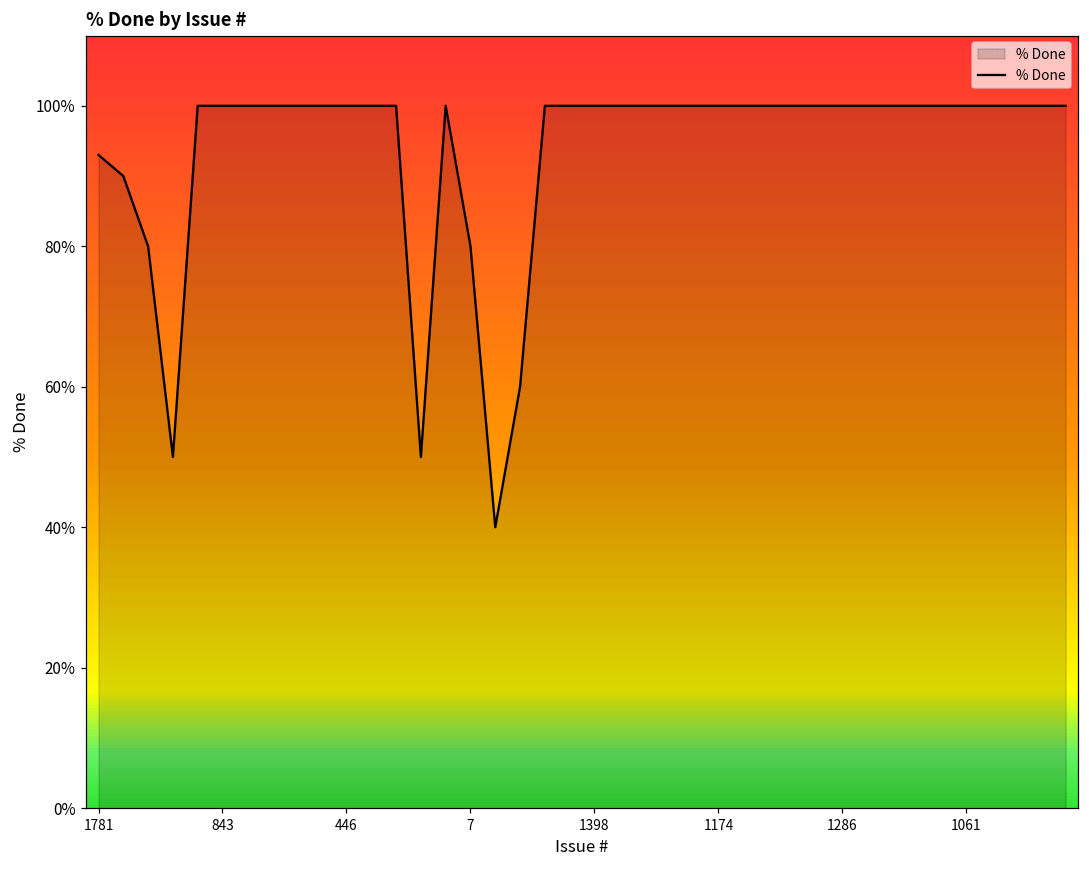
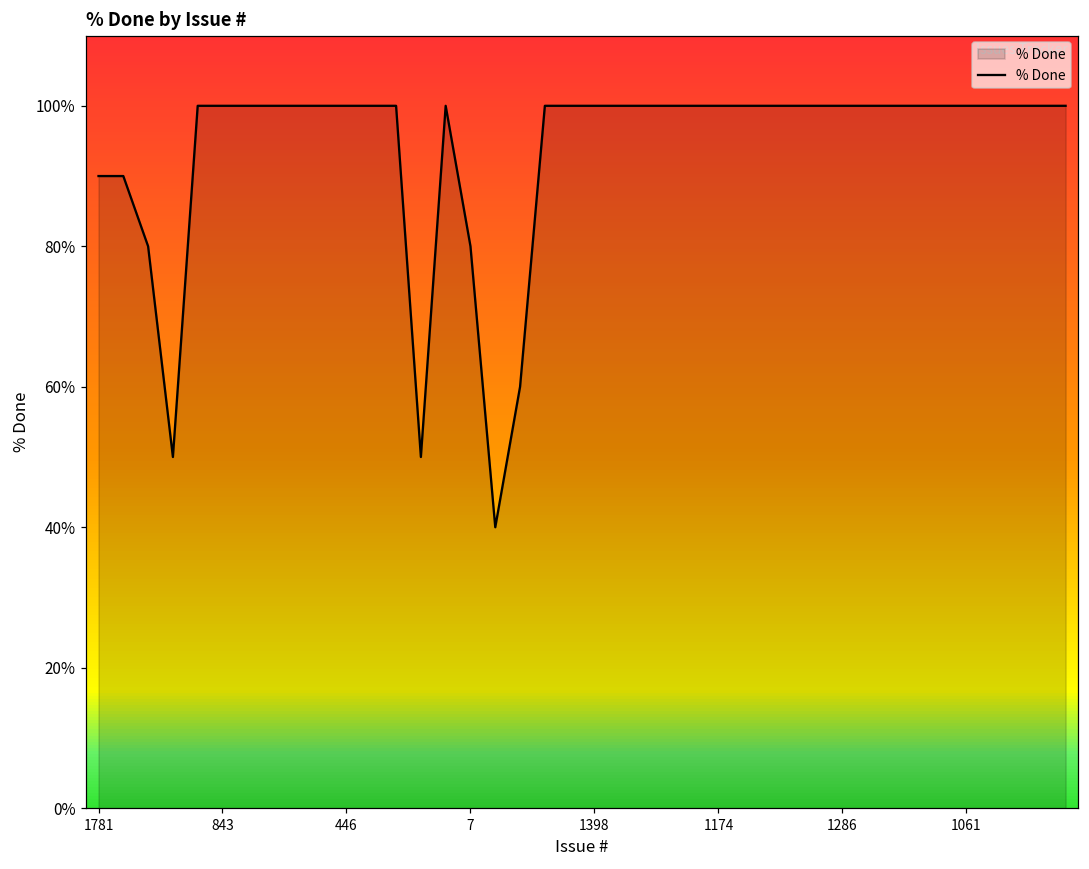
  {
-   "1781": "93%",
+   "1781": "90%",
    "843": "100%",
    "446": "100%",
    "1398": "100%",
    "1174": "100%",
    "1286": "100%",
    "1061": "100%"
  }
